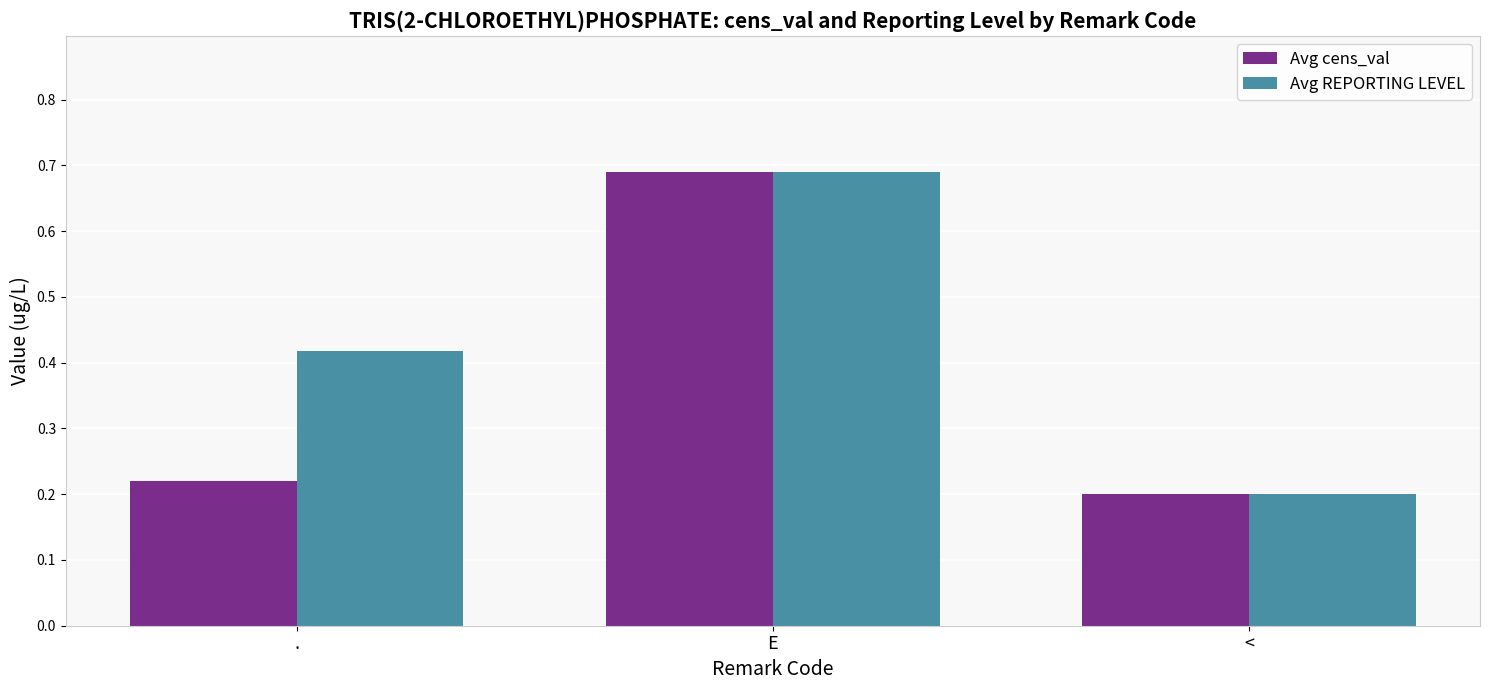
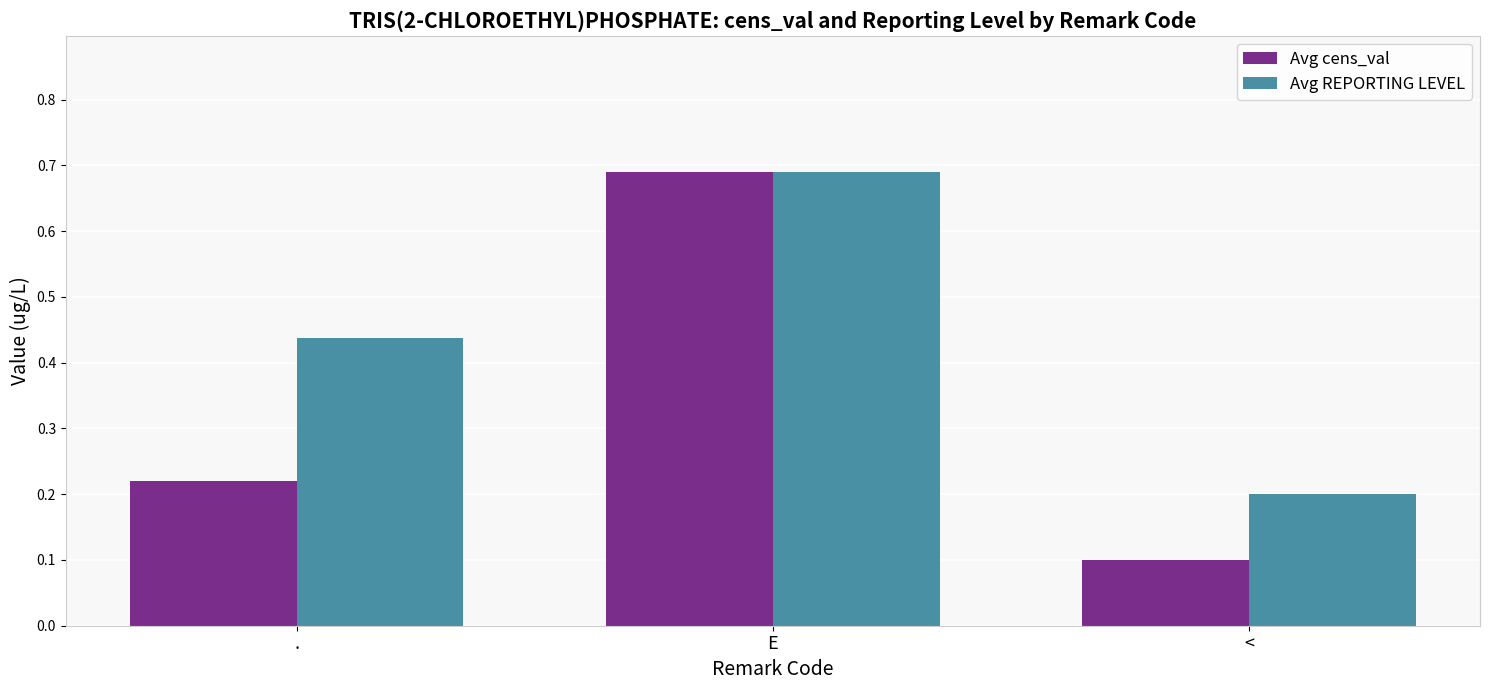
  {
    "Avg cens_val": {
      ".": 0.22,
      "E": 0.69,
-     "<": 0.2
+     "<": 0.1
    },
    "Avg REPORTING LEVEL": {
-     ".": 0.42,
+     ".": 0.44,
      "E": 0.69,
      "<": 0.20
    }
  }
